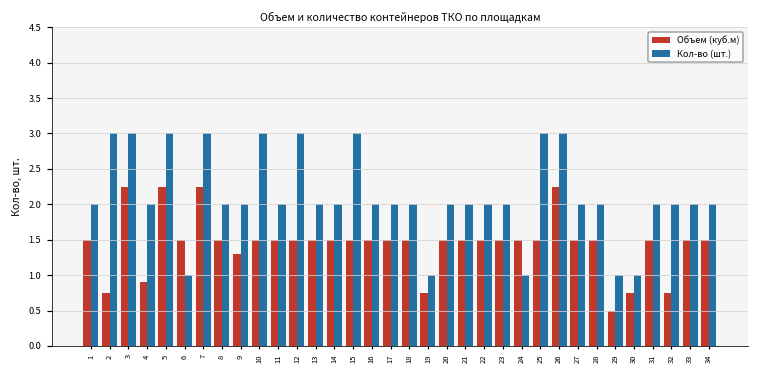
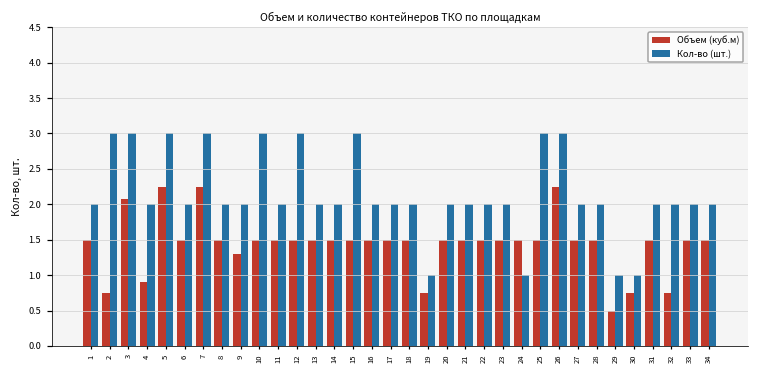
  {
    "Объем (куб.м)": {
      "1": 1.5,
      "2": 0.8,
-     "3": 2.3,
+     "3": 2.1,
      "4": 0.9,
      "5": 2.3,
      "6": 1.5,
      "7": 2.3,
      "8": 1.5,
      "9": 1.3,
      "10": 1.5,
      "11": 1.5,
      "12": 1.5,
      "13": 1.5,
      "14": 1.5,
      "15": 1.5,
      "16": 1.5,
      "17": 1.5,
      "18": 1.5,
      "19": 0.8,
      "20": 1.5,
      "21": 1.5,
      "22": 1.5,
      "23": 1.5,
      "24": 1.5,
      "25": 1.5,
      "26": 2.3,
      "27": 1.5,
      "28": 1.5,
      "29": 0.5,
      "30": 0.8,
      "31": 1.5,
      "32": 0.8,
      "33": 1.5,
      "34": 1.5
    },
    "Кол-во (шт.)": {
      "1": 2,
      "2": 3,
      "3": 3,
      "4": 2,
      "5": 3,
-     "6": 1,
+     "6": 2,
      "7": 3,
      "8": 2,
      "9": 2,
      "10": 3,
      "11": 2,
      "12": 3,
      "13": 2,
      "14": 2,
      "15": 3,
      "16": 2,
      "17": 2,
      "18": 2,
      "19": 1,
      "20": 2,
      "21": 2,
      "22": 2,
      "23": 2,
      "24": 1,
      "25": 3,
      "26": 3,
      "27": 2,
      "28": 2,
      "29": 1,
      "30": 1,
      "31": 2,
      "32": 2,
      "33": 2,
      "34": 2
    }
  }
